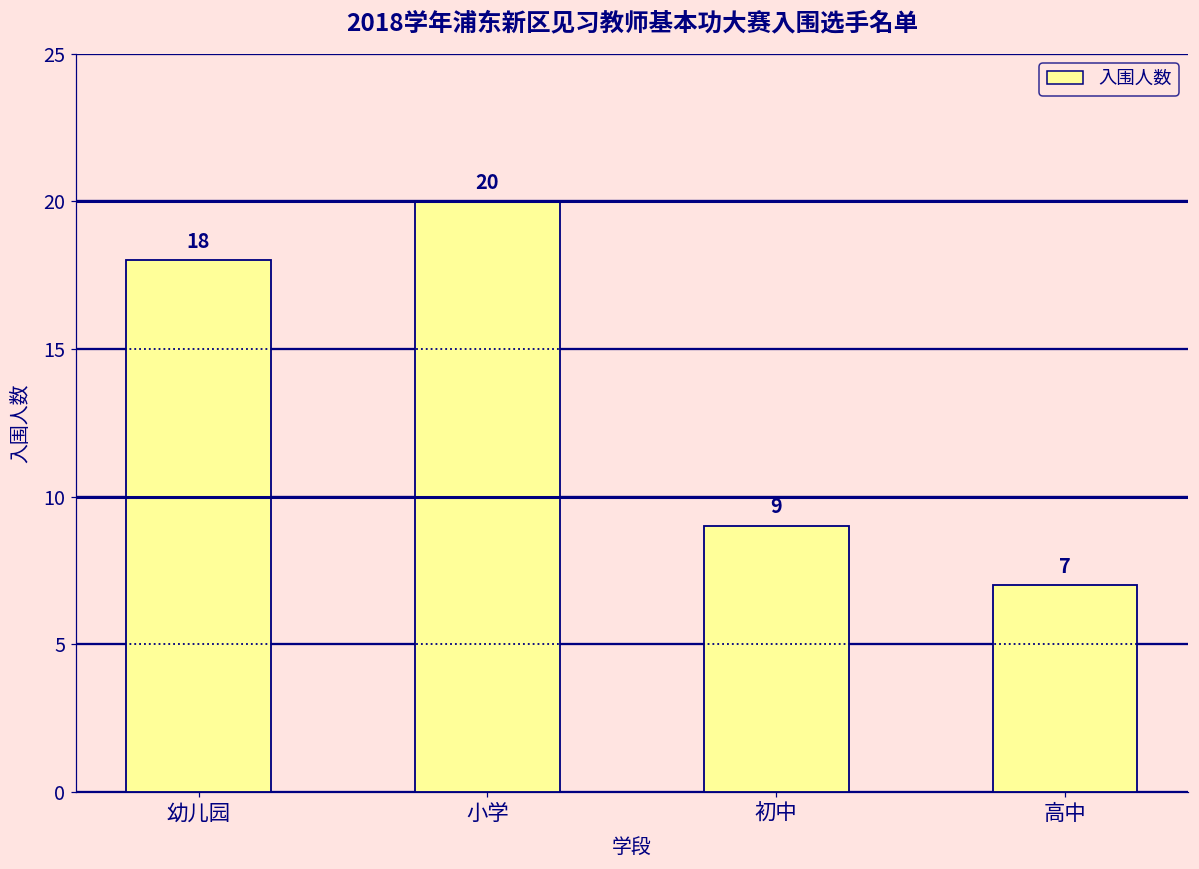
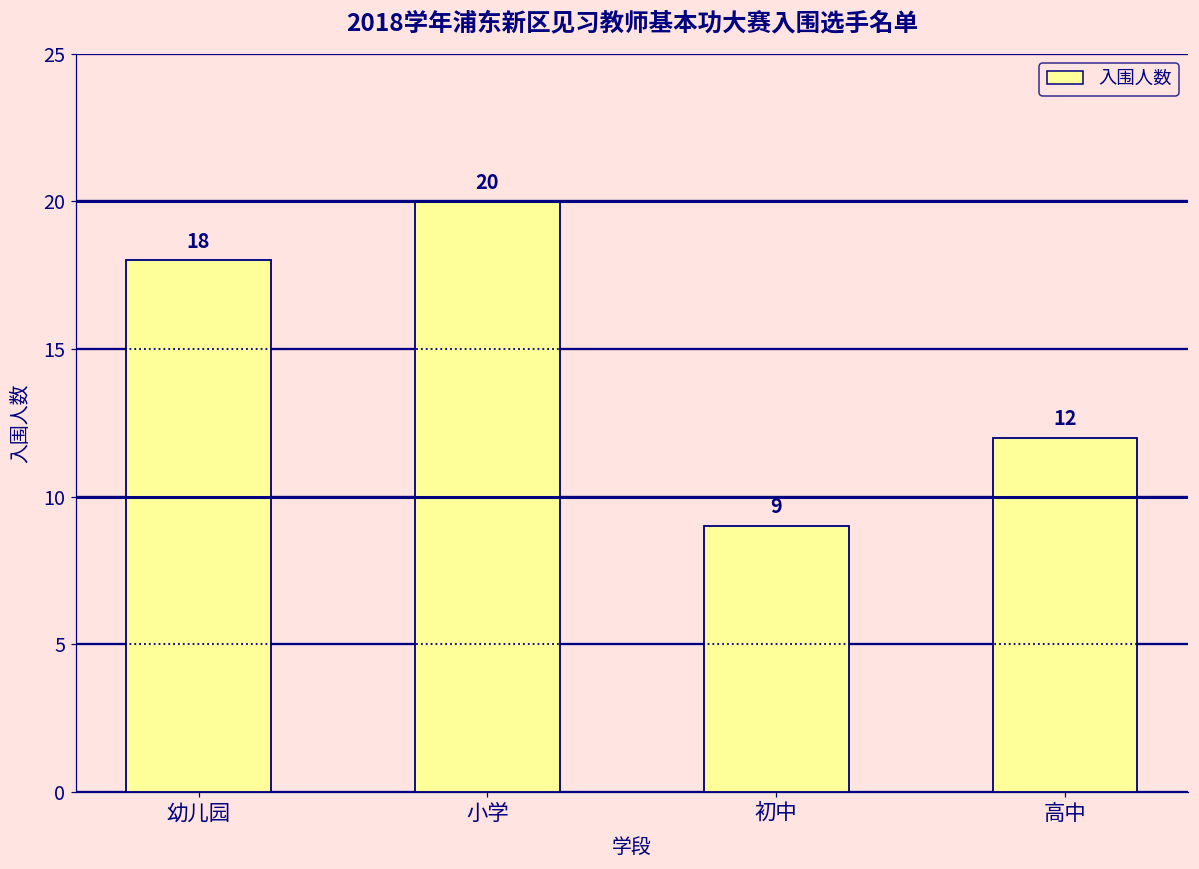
  {
    "幼儿园": 18,
    "小学": 20,
    "初中": 9,
-   "高中": 7
+   "高中": 12
  }
